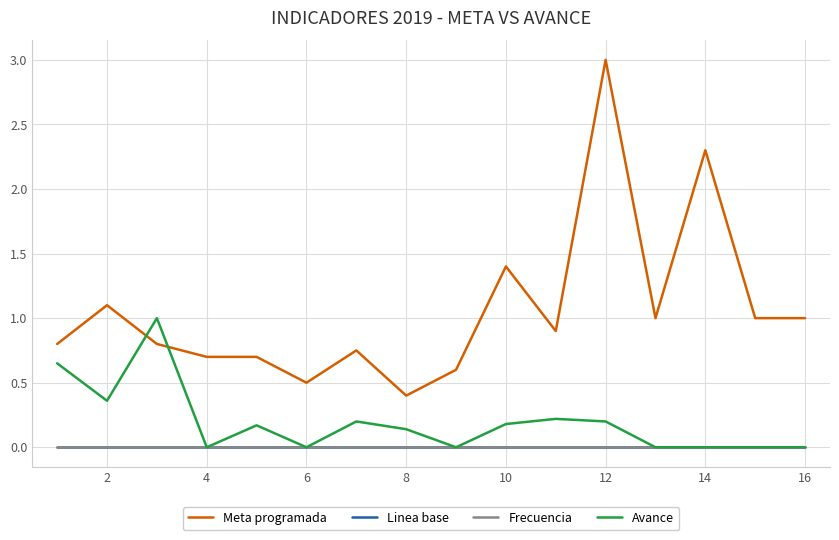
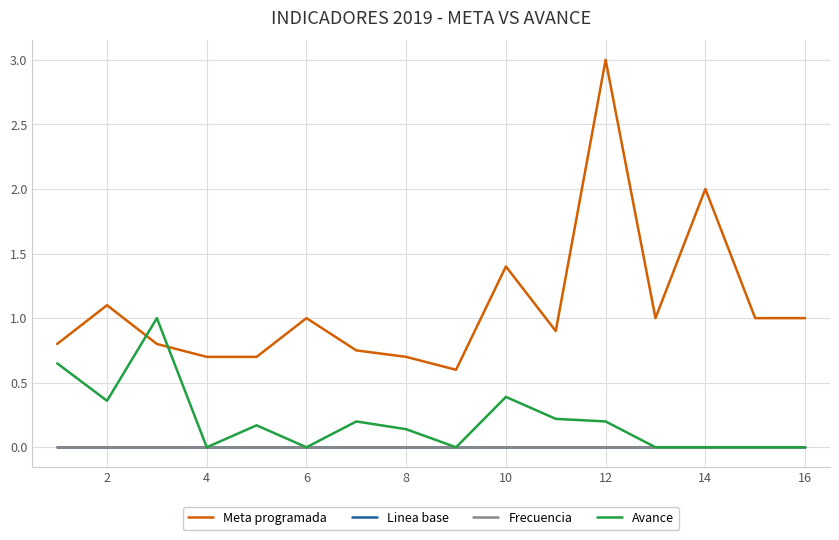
  {
    "Meta programada": {
      "2": 1.1,
      "4": 0.7,
-     "6": 0.5,
-     "8": 0.4,
+     "6": 1.0,
+     "8": 0.7,
      "10": 1.4,
      "12": 3.0,
-     "14": 2.3,
+     "14": 2.0,
      "16": 1.0
    },
    "Frecuencia": {
      "2": 0.00,
      "8": 0.00,
      "10": 0.00,
      "12": 0.00
    },
    "Avance": {
      "2": 0.36,
      "8": 0.14,
-     "10": 0.18,
+     "10": 0.39,
      "12": 0.20
    }
  }
